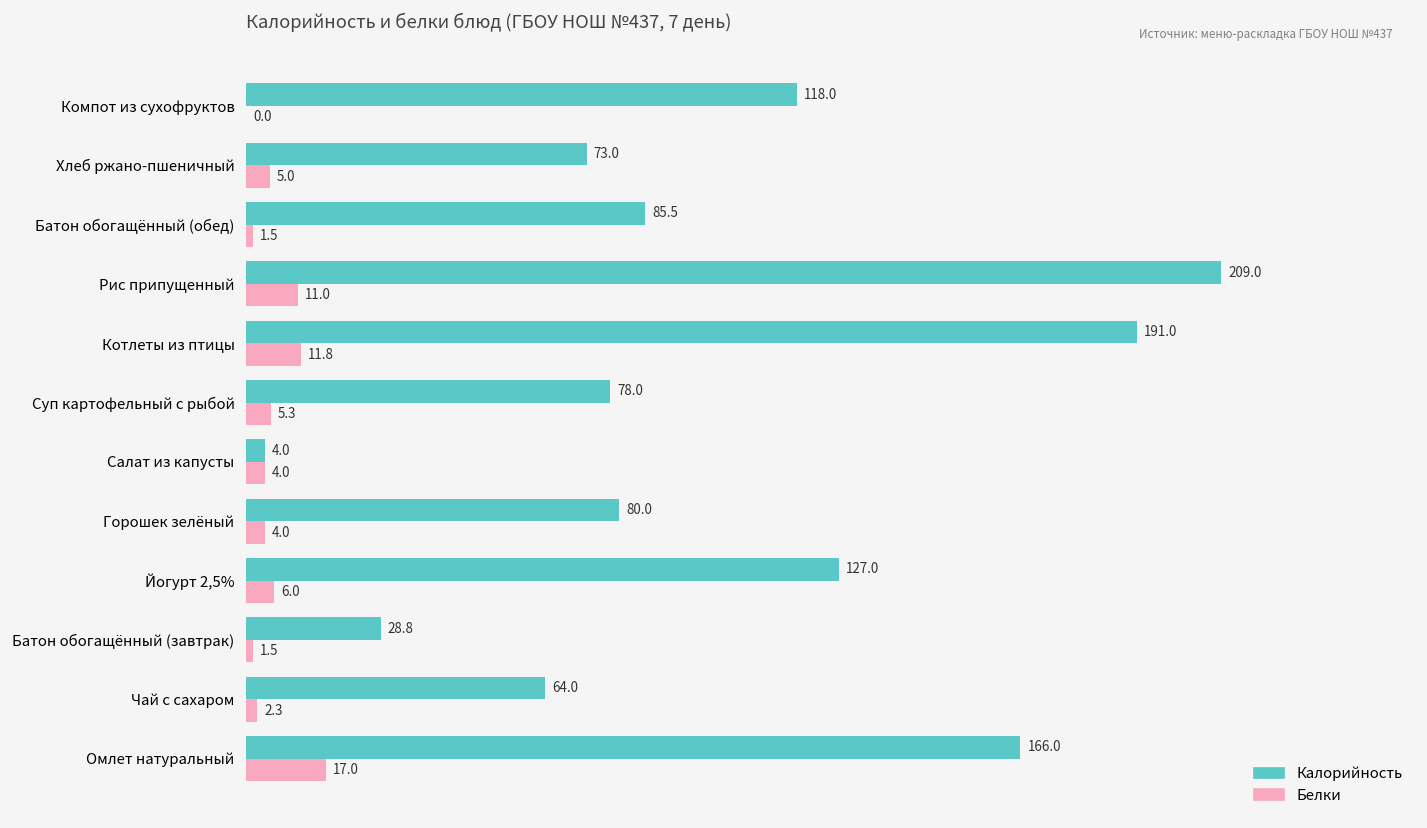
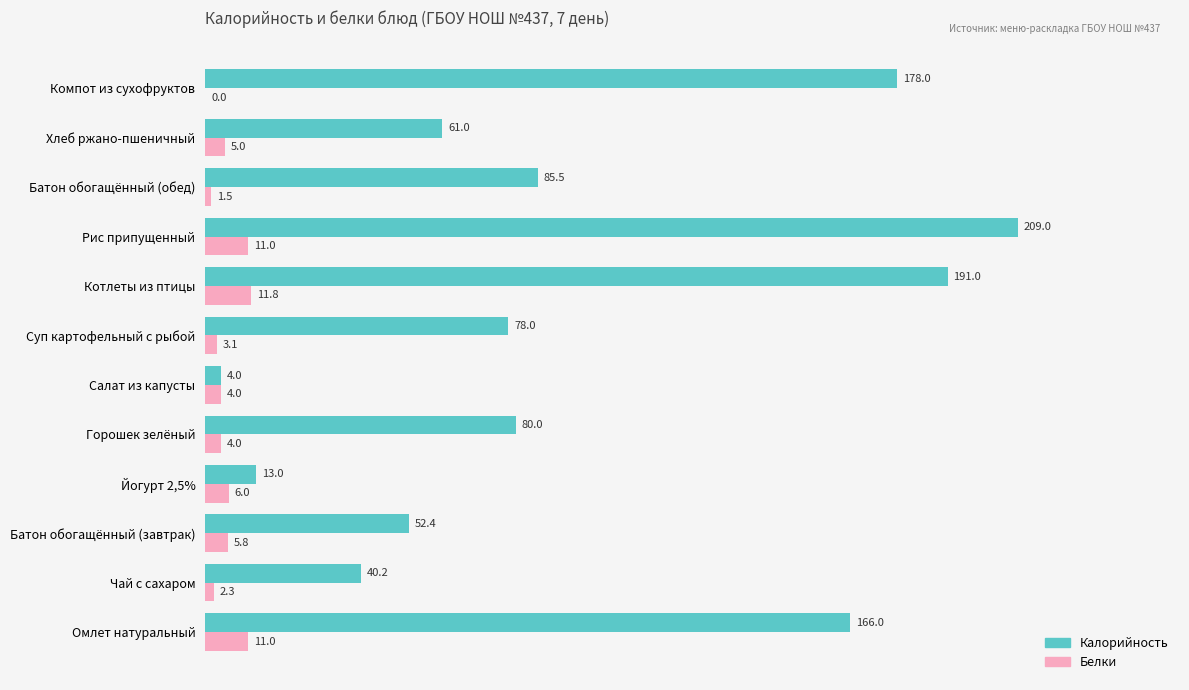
  {
    "Калорийность": {
-     "Компот из сухофруктов": 118.0,
-     "Хлеб ржано-пшеничный": 73.0,
+     "Компот из сухофруктов": 178.0,
+     "Хлеб ржано-пшеничный": 61.0,
      "Батон обогащённый (обед)": 85.5,
      "Рис припущенный": 209.0,
      "Котлеты из птицы": 191.0,
      "Суп картофельный с рыбой": 78.0,
      "Салат из капусты": 4.0,
      "Горошек зелёный": 80.0,
-     "Йогурт 2,5%": 127.0,
-     "Батон обогащённый (завтрак)": 28.8,
-     "Чай с сахаром": 64.0,
+     "Йогурт 2,5%": 13.0,
+     "Батон обогащённый (завтрак)": 52.4,
+     "Чай с сахаром": 40.2,
      "Омлет натуральный": 166.0
    },
    "Белки": {
      "Компот из сухофруктов": 0.0,
      "Хлеб ржано-пшеничный": 5.0,
      "Батон обогащённый (обед)": 1.5,
      "Рис припущенный": 11.0,
      "Котлеты из птицы": 11.8,
-     "Суп картофельный с рыбой": 5.3,
+     "Суп картофельный с рыбой": 3.1,
      "Салат из капусты": 4.0,
      "Горошек зелёный": 4.0,
      "Йогурт 2,5%": 6.0,
-     "Батон обогащённый (завтрак)": 1.5,
+     "Батон обогащённый (завтрак)": 5.8,
      "Чай с сахаром": 2.3,
-     "Омлет натуральный": 17.0
+     "Омлет натуральный": 11.0
    }
  }
